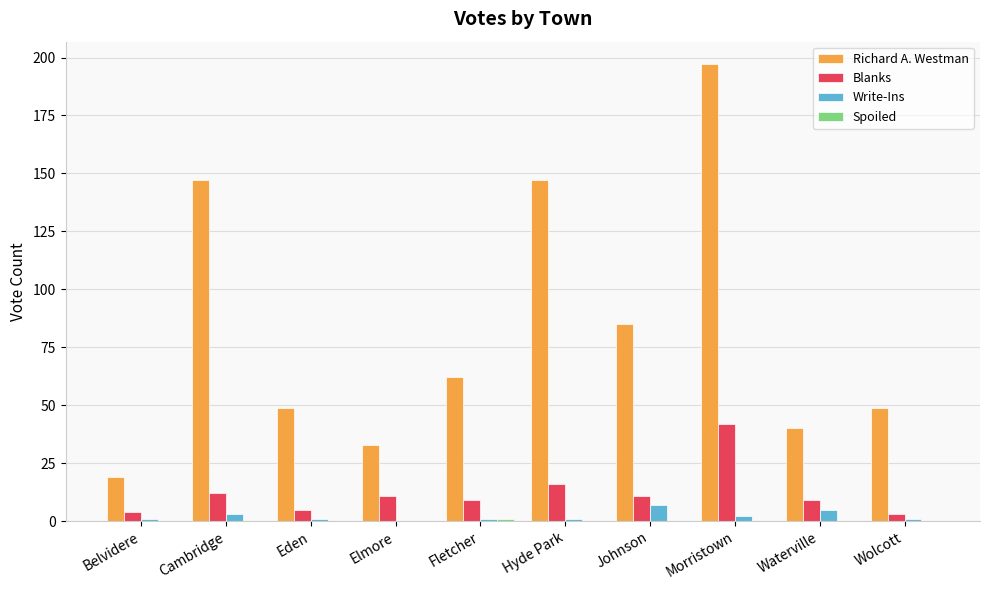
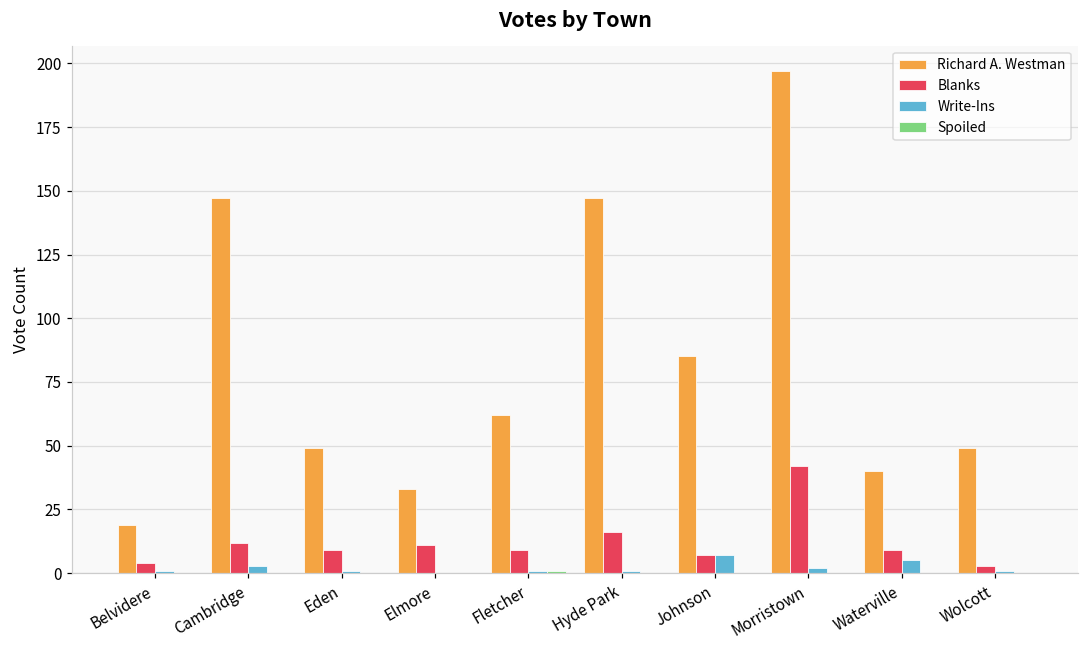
  {
    "Richard A. Westman": {
      "Belvidere": 19,
      "Cambridge": 147,
      "Eden": 49,
      "Elmore": 33,
      "Fletcher": 62,
      "Hyde Park": 147,
      "Johnson": 85,
      "Morristown": 197,
      "Waterville": 40,
      "Wolcott": 49
    },
    "Blanks": {
      "Belvidere": 4,
      "Cambridge": 12,
-     "Eden": 5,
+     "Eden": 9,
      "Elmore": 11,
      "Fletcher": 9,
      "Hyde Park": 16,
-     "Johnson": 11,
+     "Johnson": 7,
      "Morristown": 42,
      "Waterville": 9,
      "Wolcott": 3
    },
    "Write-Ins": {
      "Cambridge": 3,
      "Elmore": 0,
      "Johnson": 7,
      "Morristown": 2,
      "Waterville": 5
    },
    "Spoiled": {
      "Belvidere": 0,
      "Cambridge": 0,
      "Eden": 0,
      "Elmore": 0,
      "Hyde Park": 0,
      "Johnson": 0,
      "Morristown": 0,
      "Waterville": 0,
      "Wolcott": 0
    }
  }
